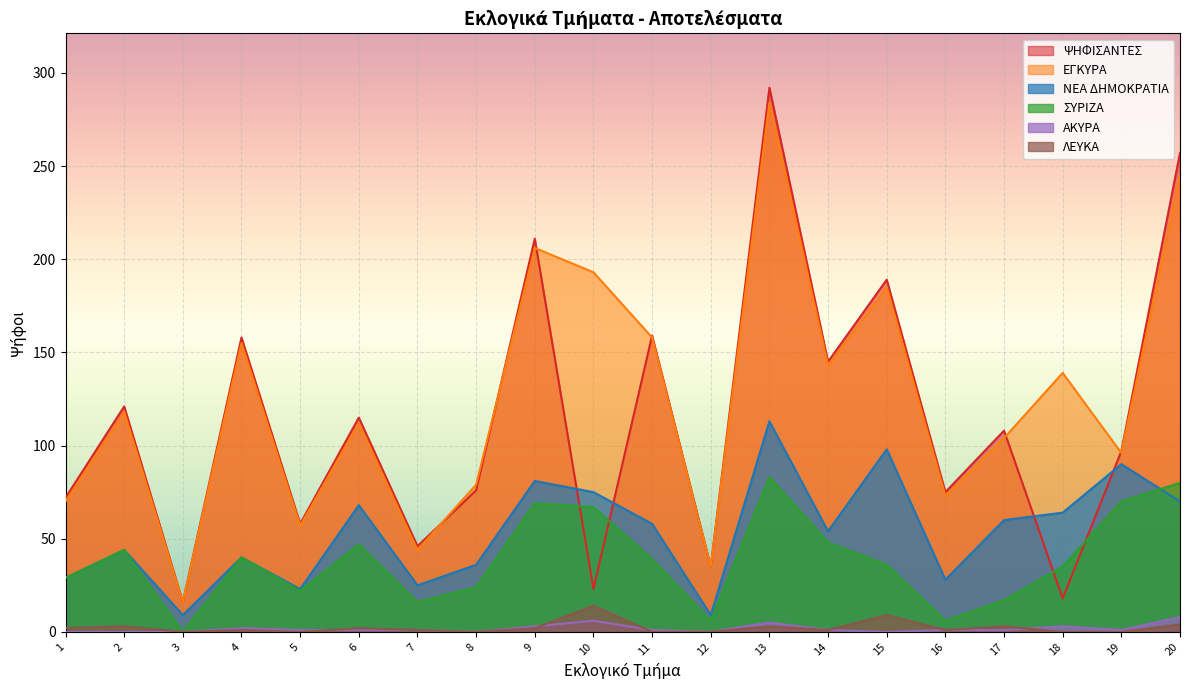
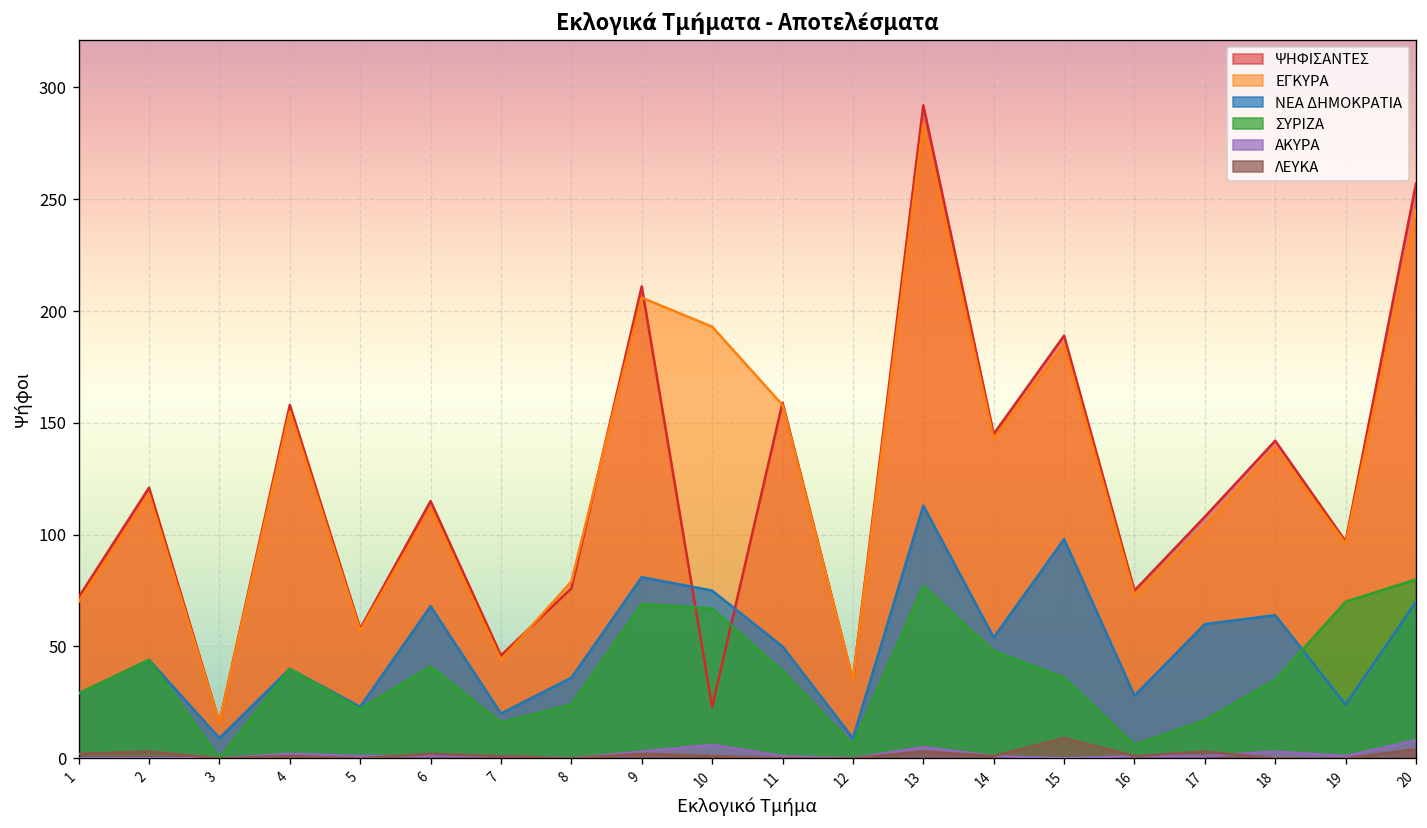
  {
    "ΨΗΦΙΣΑΝΤΕΣ": {
      "1": 72,
      "2": 121,
      "4": 158,
      "6": 115,
      "7": 46,
      "8": 76,
      "9": 211,
      "10": 23,
      "13": 292,
      "14": 145,
      "15": 189,
      "16": 75,
      "17": 108,
-     "18": 18,
+     "18": 142,
      "20": 257
    },
    "ΕΓΚΥΡΑ": {
      "1": 70,
      "2": 118,
      "4": 155,
      "6": 112,
      "7": 44,
      "8": 79,
      "9": 206,
      "10": 193,
      "13": 284,
      "14": 143,
      "15": 185,
      "16": 73,
      "17": 104,
      "18": 139,
      "20": 245
    },
    "ΝΕΑ ΔΗΜΟΚΡΑΤΙΑ": {
      "3": 9,
      "6": 68,
-     "7": 25,
+     "7": 20,
      "8": 36,
      "9": 81,
      "10": 75,
-     "11": 58,
+     "11": 50,
      "12": 9,
      "13": 113,
      "14": 54,
      "15": 98,
      "16": 28,
      "17": 60,
      "18": 64,
-     "19": 90,
+     "19": 24,
      "20": 70
    },
    "ΣΥΡΙΖΑ": {
-     "6": 47,
+     "6": 41,
      "7": 16,
      "8": 24,
      "9": 69,
      "10": 67,
      "11": 39,
      "12": 6,
-     "13": 83,
+     "13": 77,
      "14": 48,
      "15": 36,
      "16": 6,
      "17": 17,
      "18": 35,
      "19": 70,
      "20": 80
    },
    "ΑΚΥΡΑ": {
      "1": 0,
      "2": 0,
      "10": 6,
      "13": 5,
      "15": 0,
      "17": 1,
      "18": 3,
      "20": 8
    },
    "ΛΕΥΚΑ": {
      "1": 2,
      "2": 3,
-     "10": 14,
+     "10": 1,
      "13": 3,
      "15": 9,
      "17": 3,
      "18": 0,
      "20": 4
    }
  }
